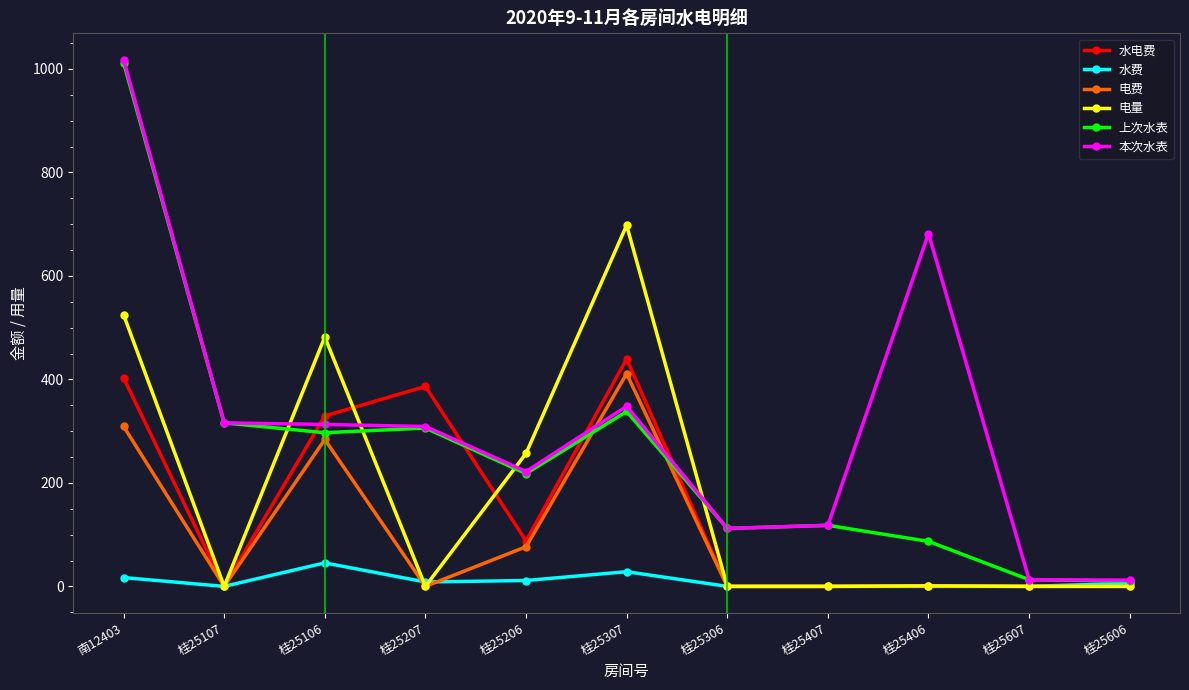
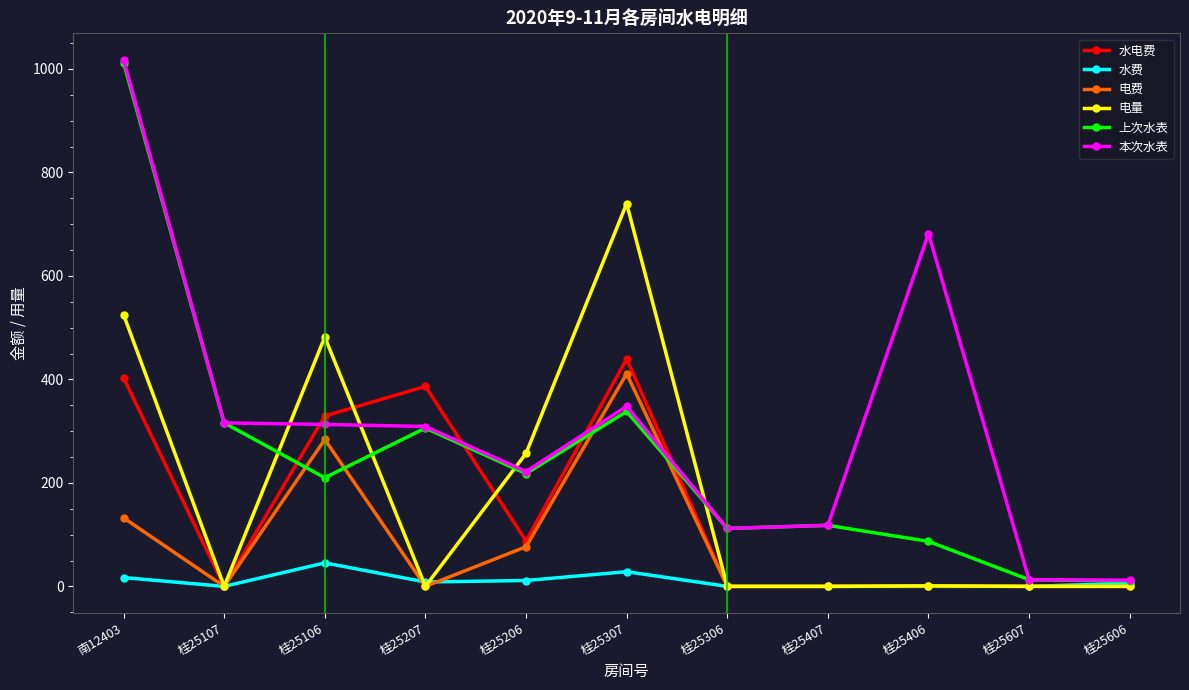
  {
    "水电费": {
      "南12403": 400,
      "桂25106": 330,
      "桂25207": 390,
      "桂25206": 90,
      "桂25307": 440
    },
    "水费": {
      "南12403": 20,
      "桂25106": 50,
      "桂25207": 10,
      "桂25206": 10,
      "桂25307": 30
    },
    "电费": {
-     "南12403": 310,
+     "南12403": 130,
      "桂25106": 280,
      "桂25206": 80,
      "桂25307": 410
    },
    "电量": {
      "南12403": 530,
      "桂25106": 480,
      "桂25206": 260,
-     "桂25307": 700
+     "桂25307": 740
    },
    "上次水表": {
      "南12403": 1010,
-     "桂25106": 300,
+     "桂25106": 210,
      "桂25307": 340,
      "桂25406": 90
    },
    "本次水表": {
      "南12403": 1020,
      "桂25106": 310,
      "桂25307": 350,
      "桂25406": 680
    }
  }
